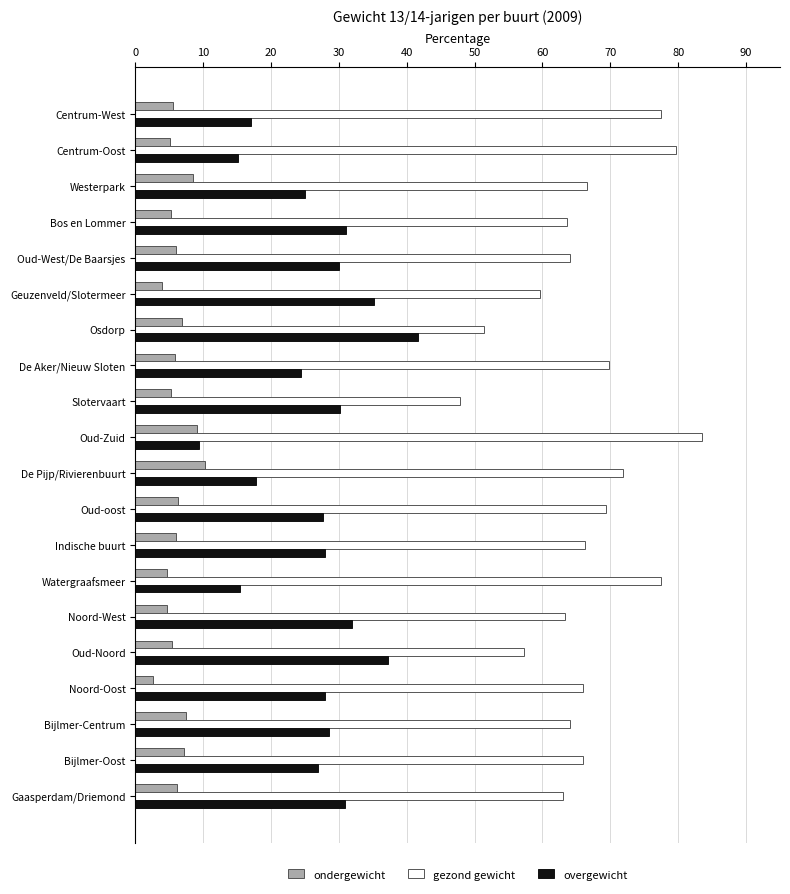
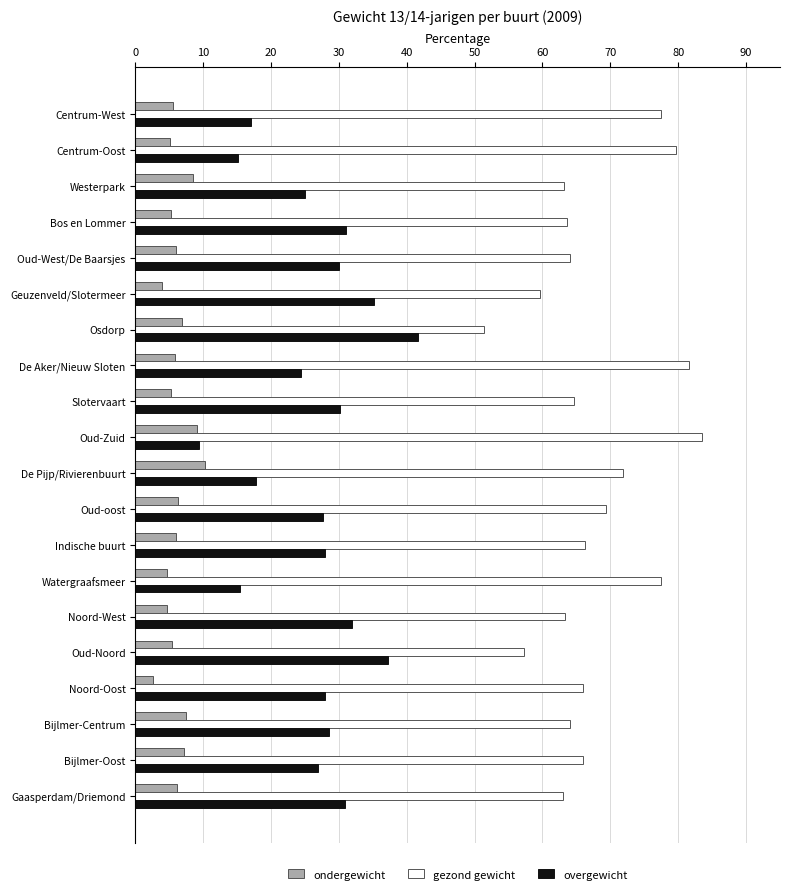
  {
    "ondergewicht": {
      "Centrum-West": 6,
      "Centrum-Oost": 5,
      "Westerpark": 9,
      "Bos en Lommer": 5,
      "Oud-West/De Baarsjes": 6,
      "Geuzenveld/Slotermeer": 4,
      "Osdorp": 7,
      "De Aker/Nieuw Sloten": 6,
      "Slotervaart": 5,
      "Oud-Zuid": 9,
      "De Pijp/Rivierenbuurt": 10,
      "Oud-oost": 6,
      "Indische buurt": 6,
      "Watergraafsmeer": 5,
      "Noord-West": 5,
      "Oud-Noord": 5,
      "Noord-Oost": 3,
      "Bijlmer-Centrum": 8,
      "Bijlmer-Oost": 7,
      "Gaasperdam/Driemond": 6
    },
    "gezond gewicht": {
      "Centrum-West": 77,
      "Centrum-Oost": 80,
-     "Westerpark": 67,
+     "Westerpark": 63,
      "Bos en Lommer": 64,
      "Oud-West/De Baarsjes": 64,
      "Geuzenveld/Slotermeer": 60,
      "Osdorp": 51,
-     "De Aker/Nieuw Sloten": 70,
-     "Slotervaart": 48,
+     "De Aker/Nieuw Sloten": 82,
+     "Slotervaart": 65,
      "Oud-Zuid": 84,
      "De Pijp/Rivierenbuurt": 72,
      "Oud-oost": 69,
      "Indische buurt": 66,
      "Watergraafsmeer": 77,
      "Noord-West": 63,
      "Oud-Noord": 57,
      "Noord-Oost": 66,
      "Bijlmer-Centrum": 64,
      "Bijlmer-Oost": 66,
      "Gaasperdam/Driemond": 63
    },
    "overgewicht": {
      "Centrum-West": 17,
      "Centrum-Oost": 15,
      "Westerpark": 25,
      "Bos en Lommer": 31,
      "Oud-West/De Baarsjes": 30,
      "Geuzenveld/Slotermeer": 35,
      "Osdorp": 42,
      "De Aker/Nieuw Sloten": 24,
      "Slotervaart": 30,
      "Oud-Zuid": 9,
      "De Pijp/Rivierenbuurt": 18,
      "Oud-oost": 28,
      "Indische buurt": 28,
      "Watergraafsmeer": 15,
      "Noord-West": 32,
      "Oud-Noord": 37,
      "Noord-Oost": 28,
      "Bijlmer-Centrum": 29,
      "Bijlmer-Oost": 27,
      "Gaasperdam/Driemond": 31
    }
  }
